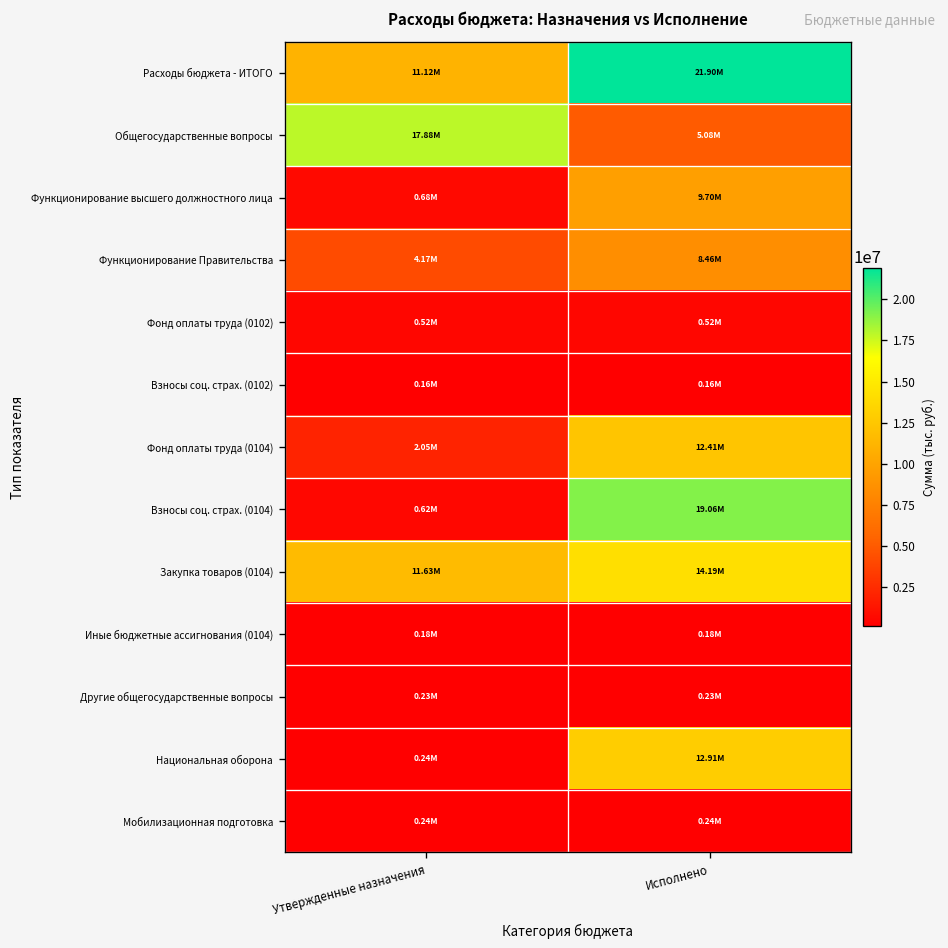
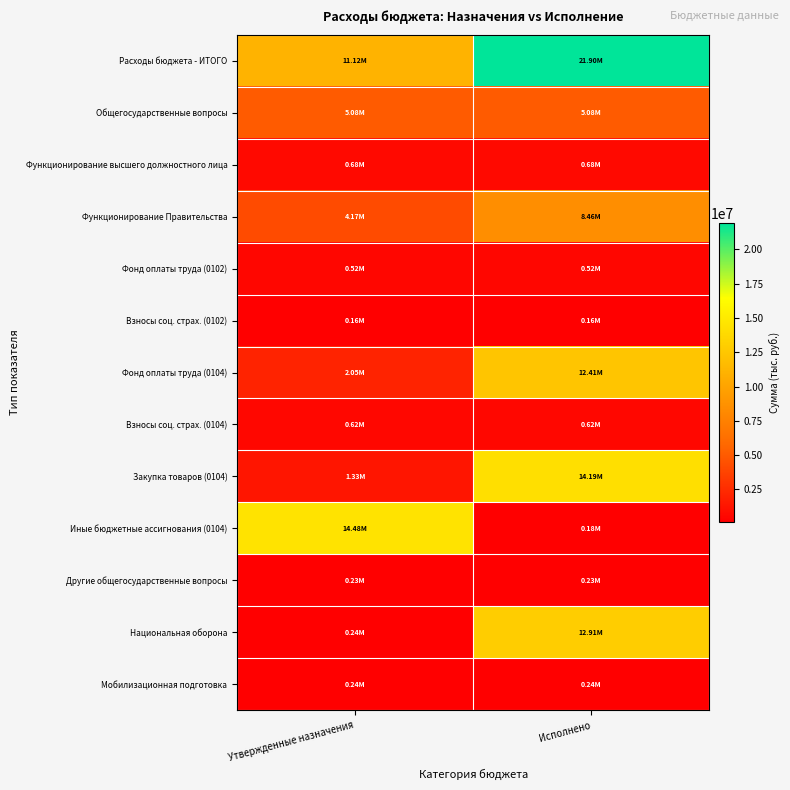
  {
    "Расходы бюджета - ИТОГО": {
      "Утвержденные назначения": "11.12M",
      "Исполнено": "21.90M"
    },
    "Общегосударственные вопросы": {
-     "Утвержденные назначения": "17.88M",
+     "Утвержденные назначения": "5.08M",
      "Исполнено": "5.08M"
    },
    "Функционирование высшего должностного лица": {
      "Утвержденные назначения": "0.68M",
-     "Исполнено": "9.70M"
+     "Исполнено": "0.68M"
    },
    "Функционирование Правительства": {
      "Утвержденные назначения": "4.17M",
      "Исполнено": "8.46M"
    },
    "Фонд оплаты труда (0102)": {
      "Утвержденные назначения": "0.52M",
      "Исполнено": "0.52M"
    },
    "Взносы соц. страх. (0102)": {
      "Утвержденные назначения": "0.16M",
      "Исполнено": "0.16M"
    },
    "Фонд оплаты труда (0104)": {
      "Утвержденные назначения": "2.05M",
      "Исполнено": "12.41M"
    },
    "Взносы соц. страх. (0104)": {
      "Утвержденные назначения": "0.62M",
-     "Исполнено": "19.06M"
+     "Исполнено": "0.62M"
    },
    "Закупка товаров (0104)": {
-     "Утвержденные назначения": "11.63M",
+     "Утвержденные назначения": "1.33M",
      "Исполнено": "14.19M"
    },
    "Иные бюджетные ассигнования (0104)": {
-     "Утвержденные назначения": "0.18M",
+     "Утвержденные назначения": "14.48M",
      "Исполнено": "0.18M"
    },
    "Другие общегосударственные вопросы": {
      "Утвержденные назначения": "0.23M",
      "Исполнено": "0.23M"
    },
    "Национальная оборона": {
      "Утвержденные назначения": "0.24M",
      "Исполнено": "12.91M"
    },
    "Мобилизационная подготовка": {
      "Утвержденные назначения": "0.24M",
      "Исполнено": "0.24M"
    }
  }
